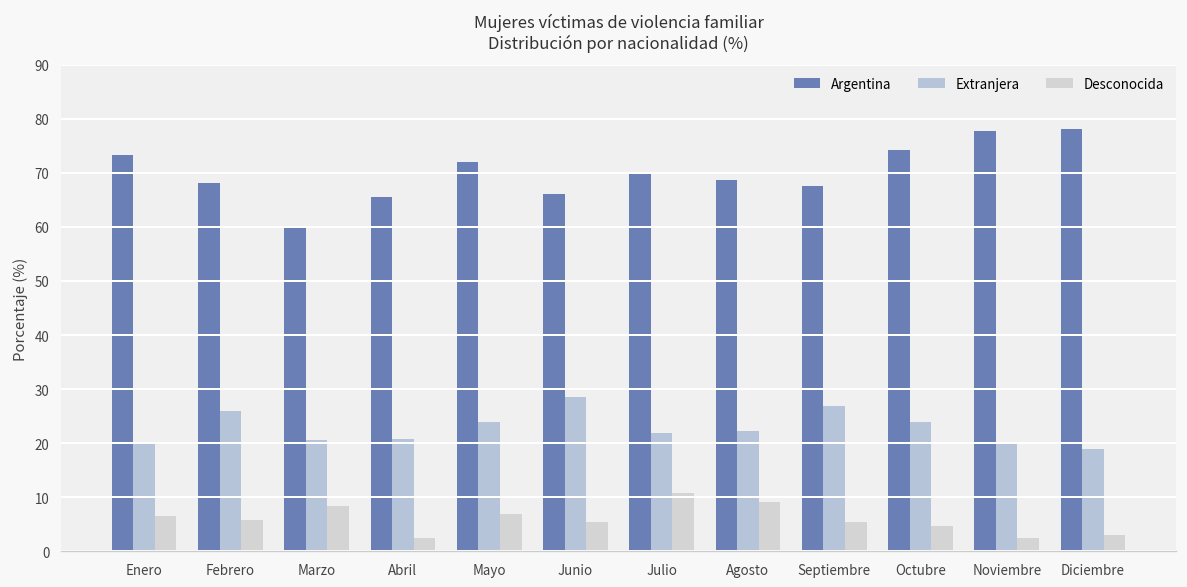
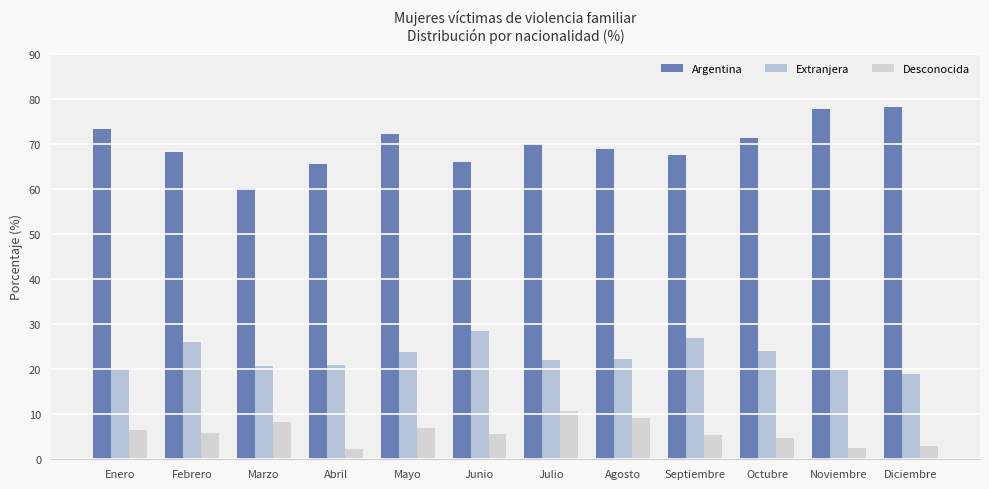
  {
    "Argentina": {
      "Enero": 73,
      "Febrero": 68,
      "Marzo": 60,
      "Abril": 66,
      "Mayo": 72,
      "Junio": 66,
      "Julio": 70,
      "Agosto": 69,
      "Septiembre": 68,
-     "Octubre": 74,
+     "Octubre": 71,
      "Noviembre": 78,
      "Diciembre": 78
    }
  }
